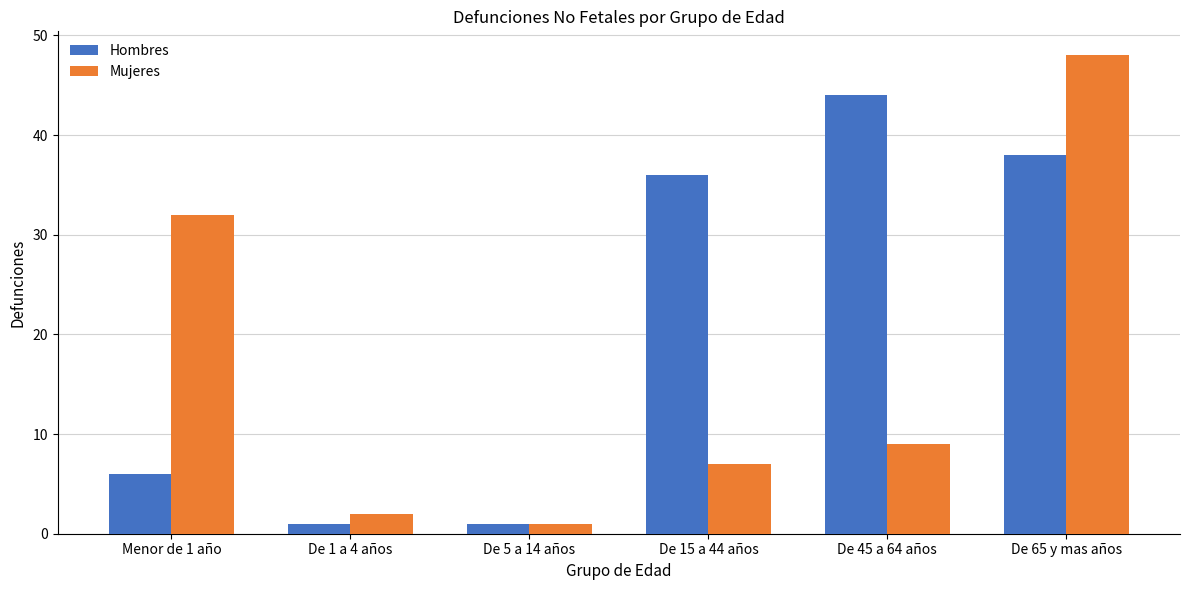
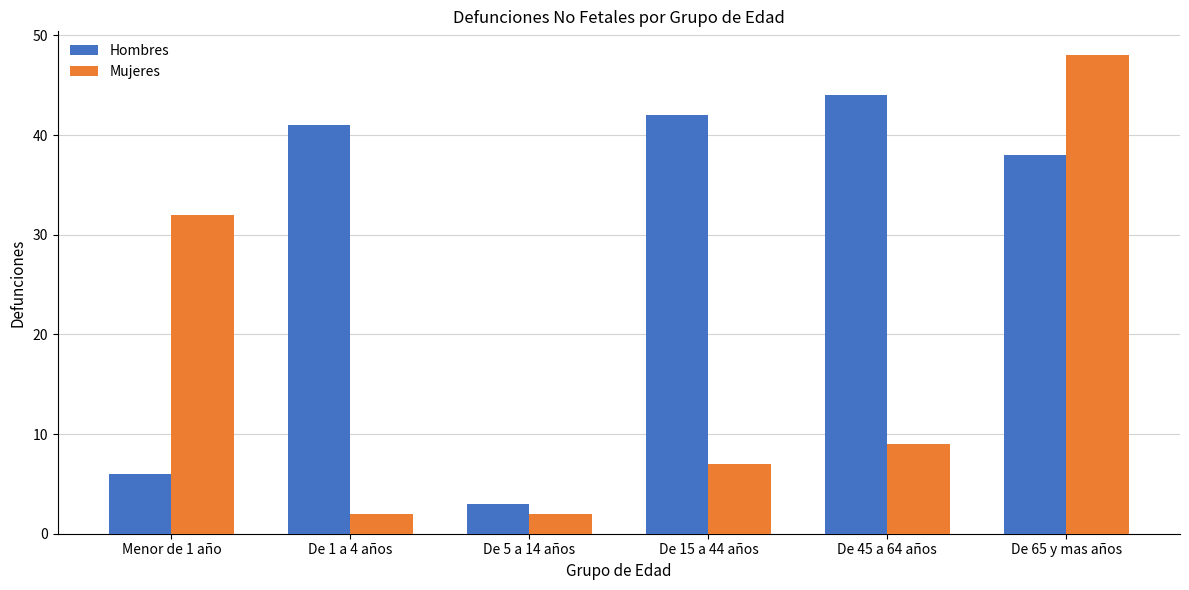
  {
    "Hombres": {
      "Menor de 1 año": 6,
-     "De 1 a 4 años": 1,
-     "De 5 a 14 años": 1,
-     "De 15 a 44 años": 36,
+     "De 1 a 4 años": 41,
+     "De 5 a 14 años": 3,
+     "De 15 a 44 años": 42,
      "De 45 a 64 años": 44,
      "De 65 y mas años": 38
    },
    "Mujeres": {
      "Menor de 1 año": 32,
      "De 1 a 4 años": 2,
-     "De 5 a 14 años": 1,
+     "De 5 a 14 años": 2,
      "De 15 a 44 años": 7,
      "De 45 a 64 años": 9,
      "De 65 y mas años": 48
    }
  }
